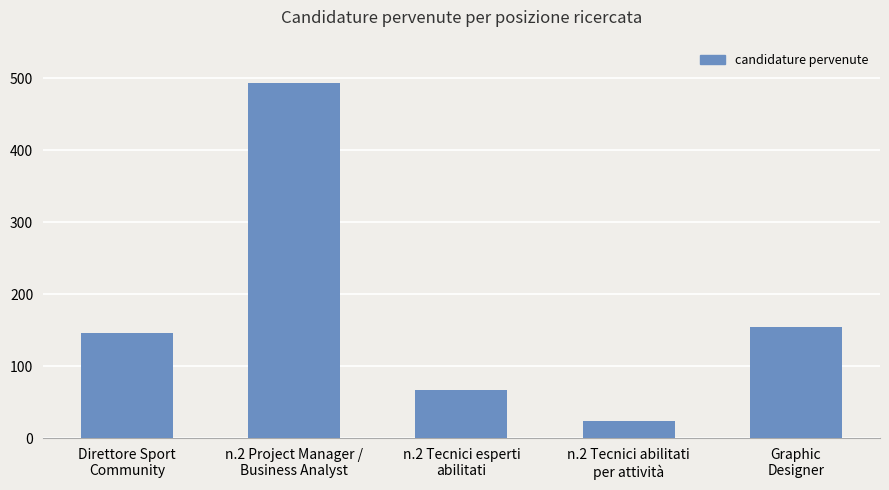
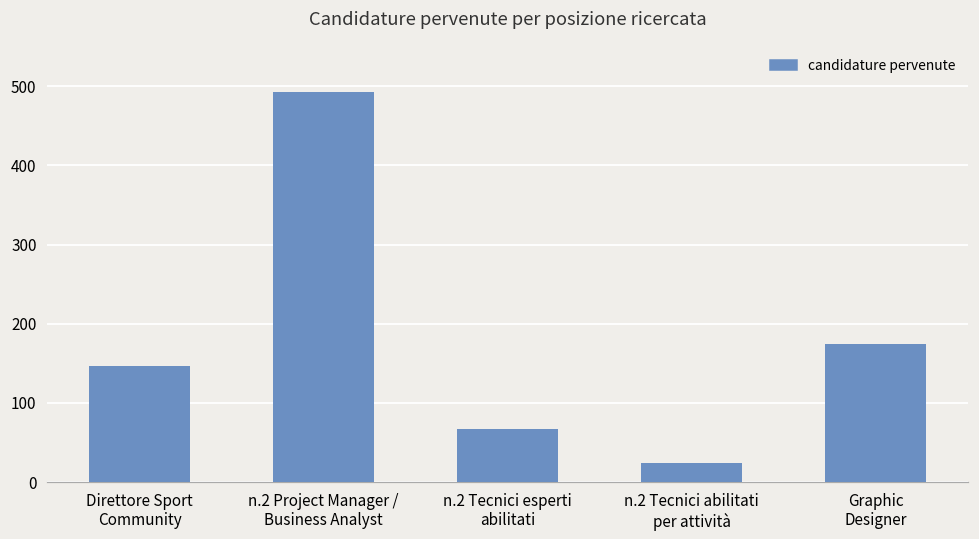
  {
    "Direttore Sport Community": 150,
    "n.2 Project Manager / Business Analyst": 490,
    "n.2 Tecnici esperti abilitati": 70,
    "n.2 Tecnici abilitati per attività": 20,
-   "Graphic Designer": 150
+   "Graphic Designer": 180
  }
